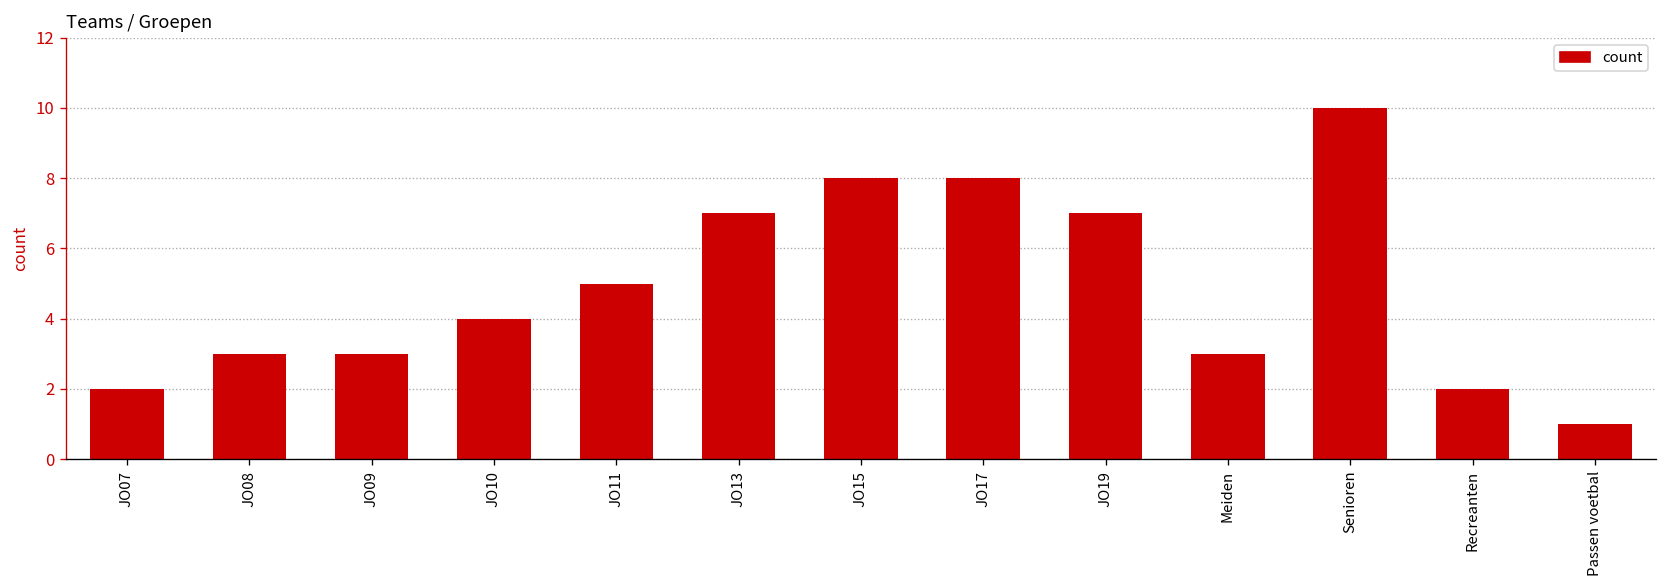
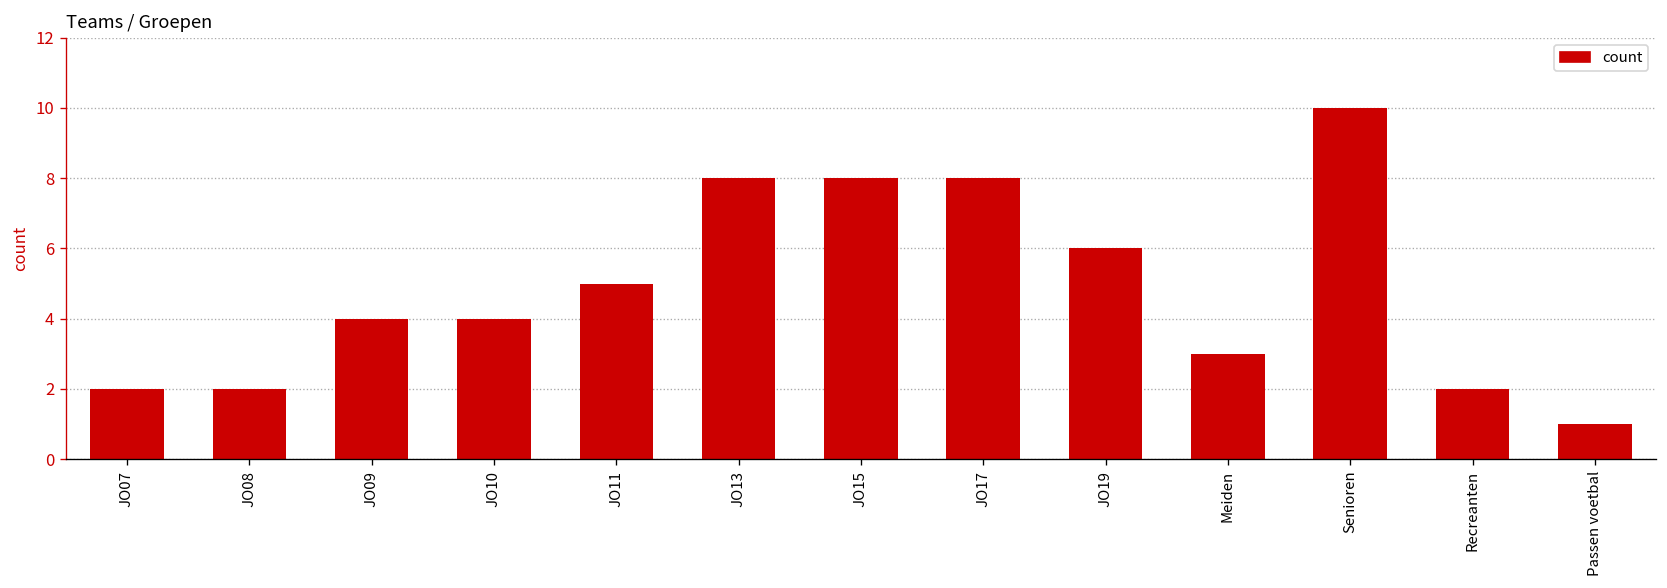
  {
    "JO07": 2,
-   "JO08": 3,
-   "JO09": 3,
+   "JO08": 2,
+   "JO09": 4,
    "JO10": 4,
    "JO11": 5,
-   "JO13": 7,
+   "JO13": 8,
    "JO15": 8,
    "JO17": 8,
-   "JO19": 7,
+   "JO19": 6,
    "Meiden": 3,
    "Senioren": 10,
    "Recreanten": 2,
    "Passen voetbal": 1
  }
